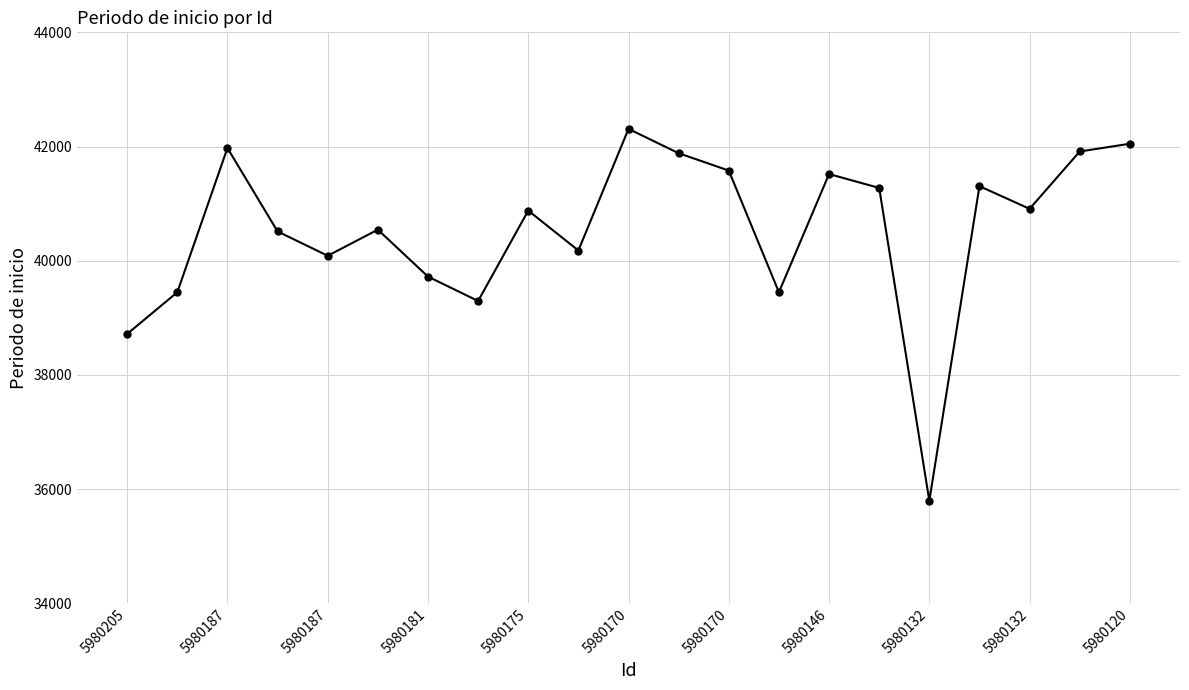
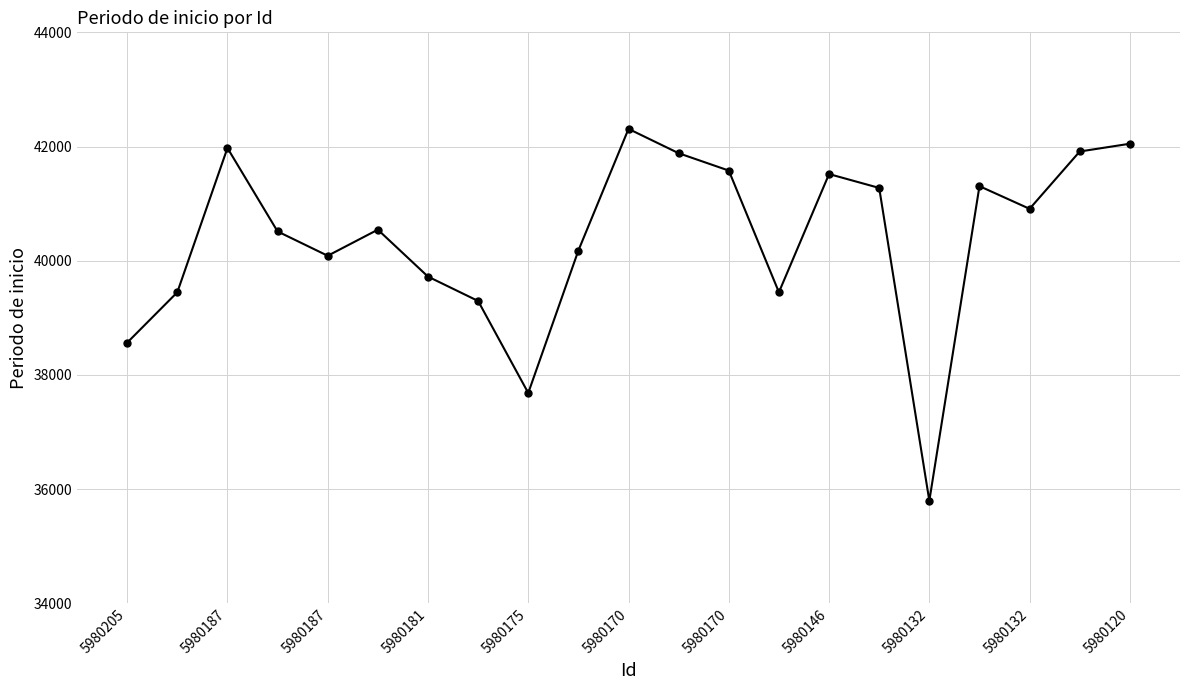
  {
-   "5980205": 38700,
+   "5980205": 38600,
    "5980181": 39700,
-   "5980175": 40900,
+   "5980175": 37700,
    "5980146": 41500,
    "5980120": 42000
  }
